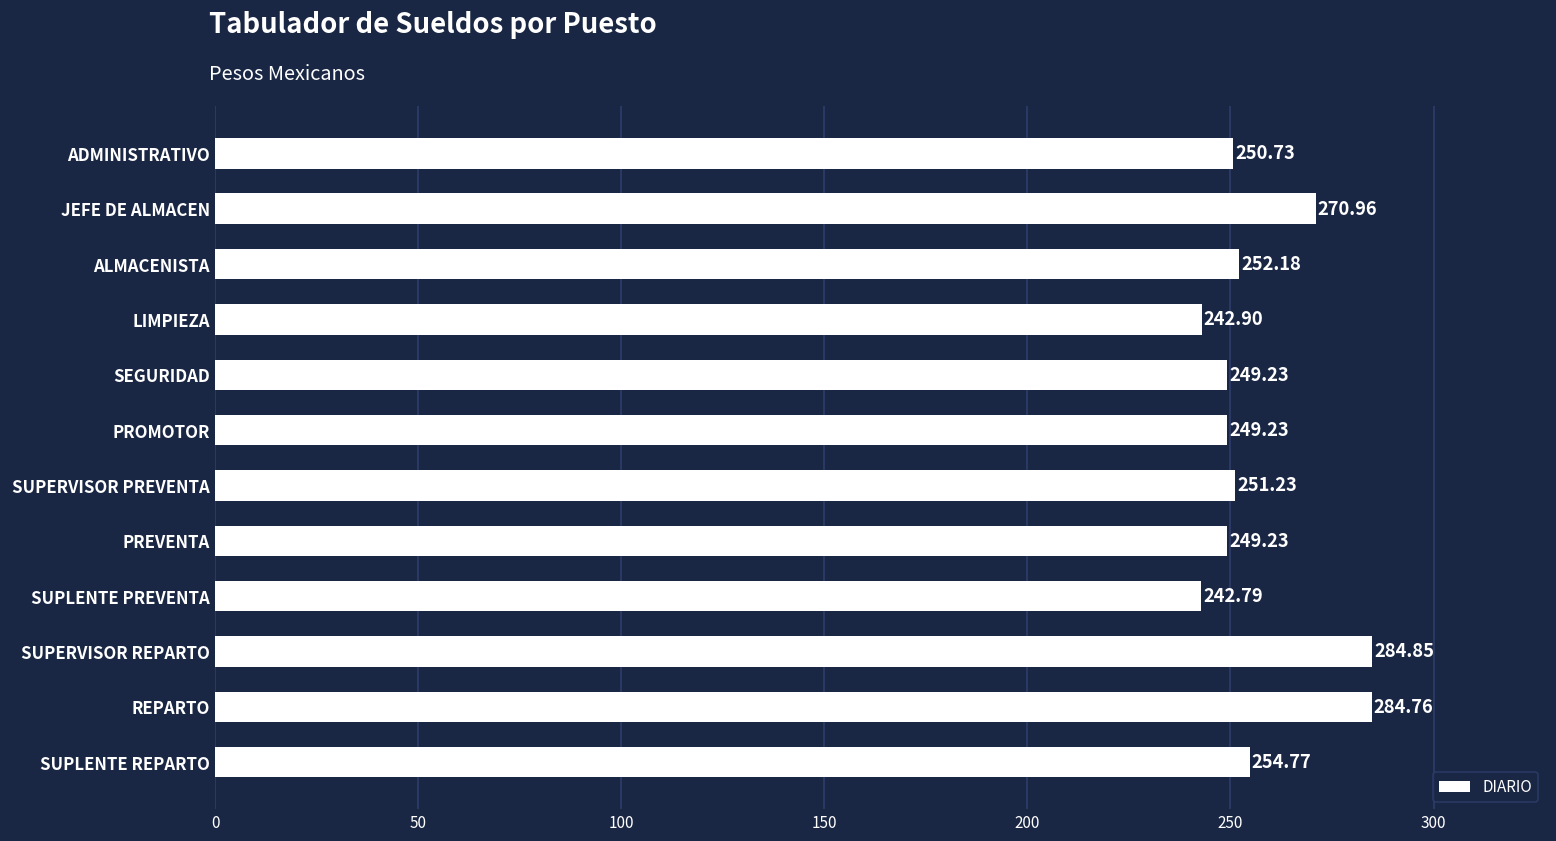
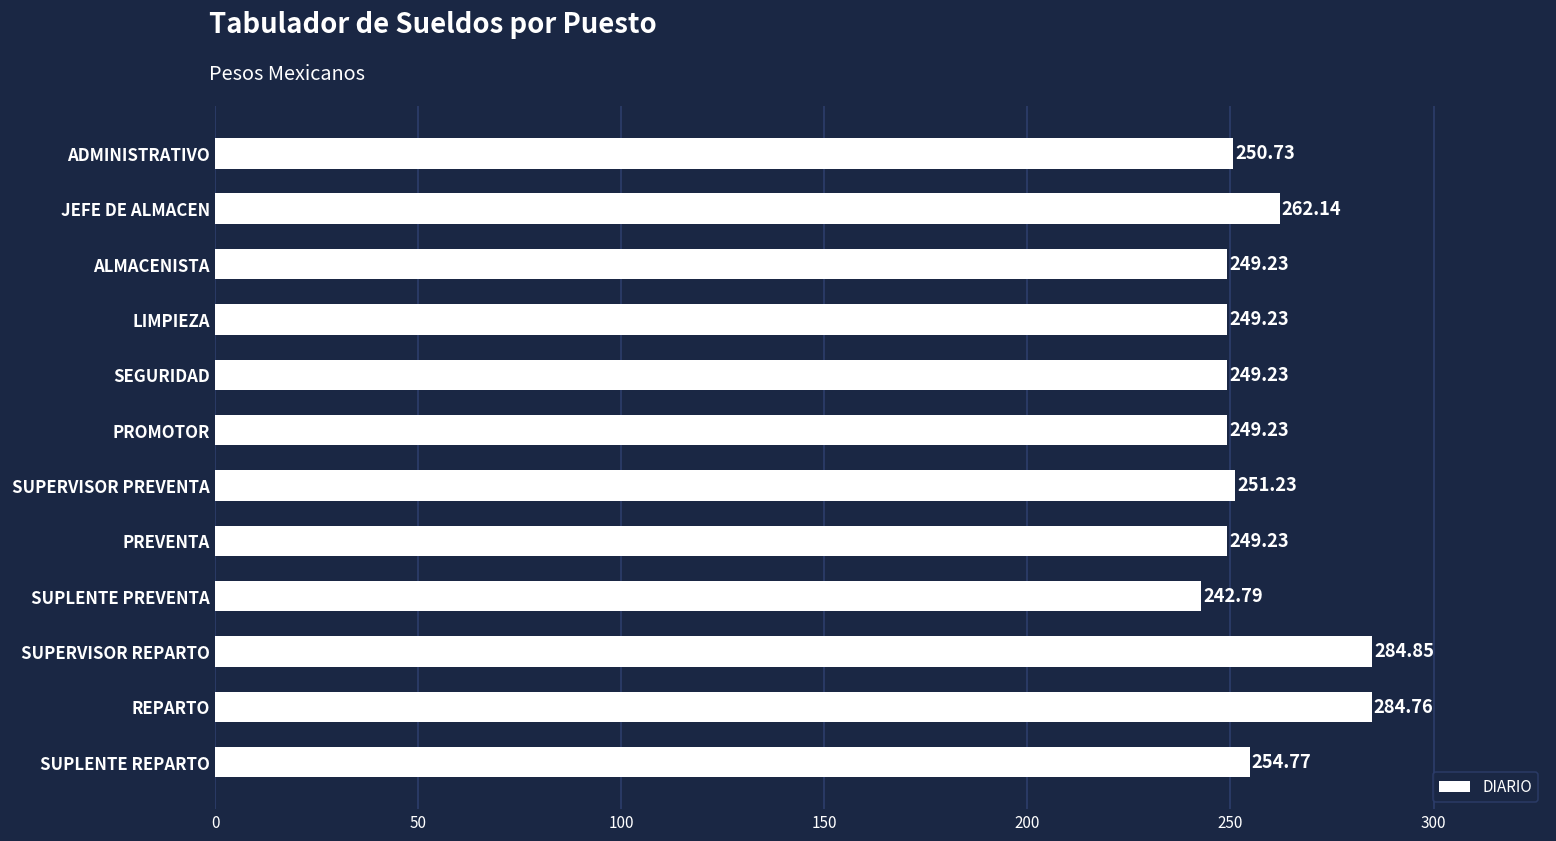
  {
    "ADMINISTRATIVO": 250.73,
-   "JEFE DE ALMACEN": 270.96,
-   "ALMACENISTA": 252.18,
-   "LIMPIEZA": 242.90,
+   "JEFE DE ALMACEN": 262.14,
+   "ALMACENISTA": 249.23,
+   "LIMPIEZA": 249.23,
    "SEGURIDAD": 249.23,
    "PROMOTOR": 249.23,
    "SUPERVISOR PREVENTA": 251.23,
    "PREVENTA": 249.23,
    "SUPLENTE PREVENTA": 242.79,
    "SUPERVISOR REPARTO": 284.85,
    "REPARTO": 284.76,
    "SUPLENTE REPARTO": 254.77
  }
